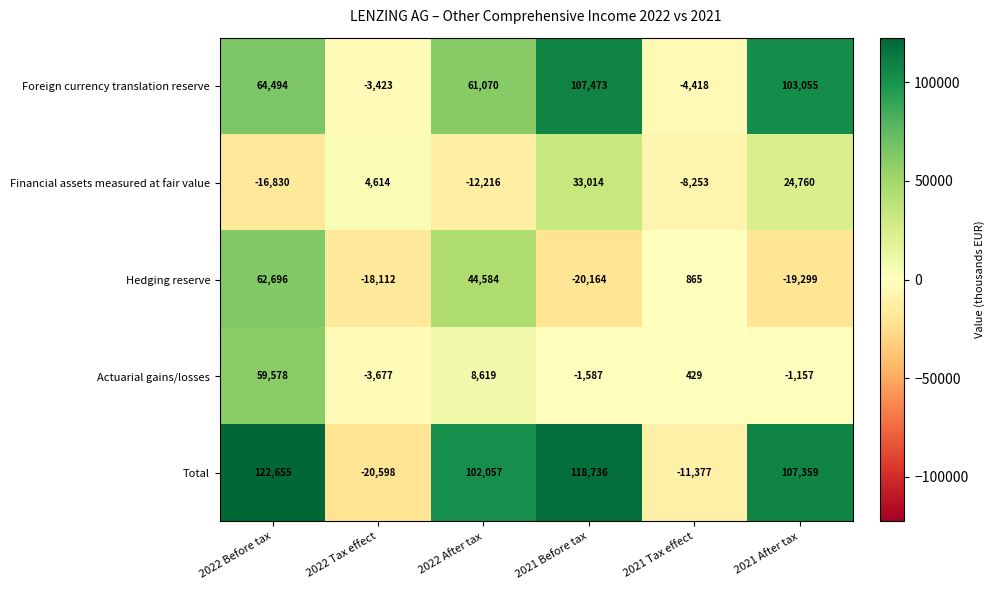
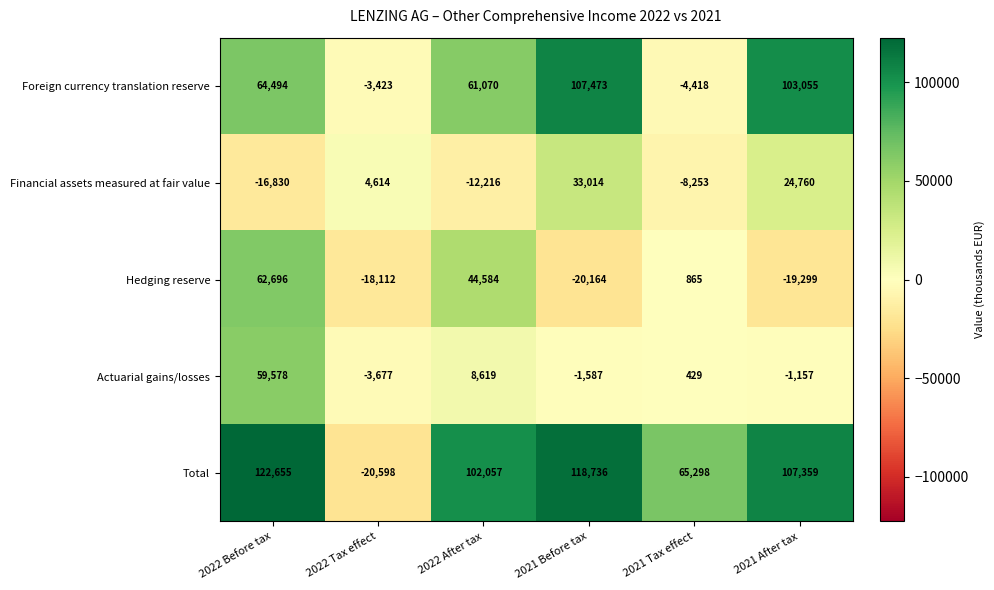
  {
    "Foreign currency translation reserve": {
      "2022 Before tax": "64,494",
      "2022 Tax effect": "-3,423",
      "2022 After tax": "61,070",
      "2021 Before tax": "107,473",
      "2021 Tax effect": "-4,418",
      "2021 After tax": "103,055"
    },
    "Financial assets measured at fair value": {
      "2022 Before tax": "-16,830",
      "2022 Tax effect": "4,614",
      "2022 After tax": "-12,216",
      "2021 Before tax": "33,014",
      "2021 Tax effect": "-8,253",
      "2021 After tax": "24,760"
    },
    "Hedging reserve": {
      "2022 Before tax": "62,696",
      "2022 Tax effect": "-18,112",
      "2022 After tax": "44,584",
      "2021 Before tax": "-20,164",
      "2021 Tax effect": "865",
      "2021 After tax": "-19,299"
    },
    "Actuarial gains/losses": {
      "2022 Before tax": "59,578",
      "2022 Tax effect": "-3,677",
      "2022 After tax": "8,619",
      "2021 Before tax": "-1,587",
      "2021 Tax effect": "429",
      "2021 After tax": "-1,157"
    },
    "Total": {
      "2022 Before tax": "122,655",
      "2022 Tax effect": "-20,598",
      "2022 After tax": "102,057",
      "2021 Before tax": "118,736",
-     "2021 Tax effect": "-11,377",
+     "2021 Tax effect": "65,298",
      "2021 After tax": "107,359"
    }
  }
